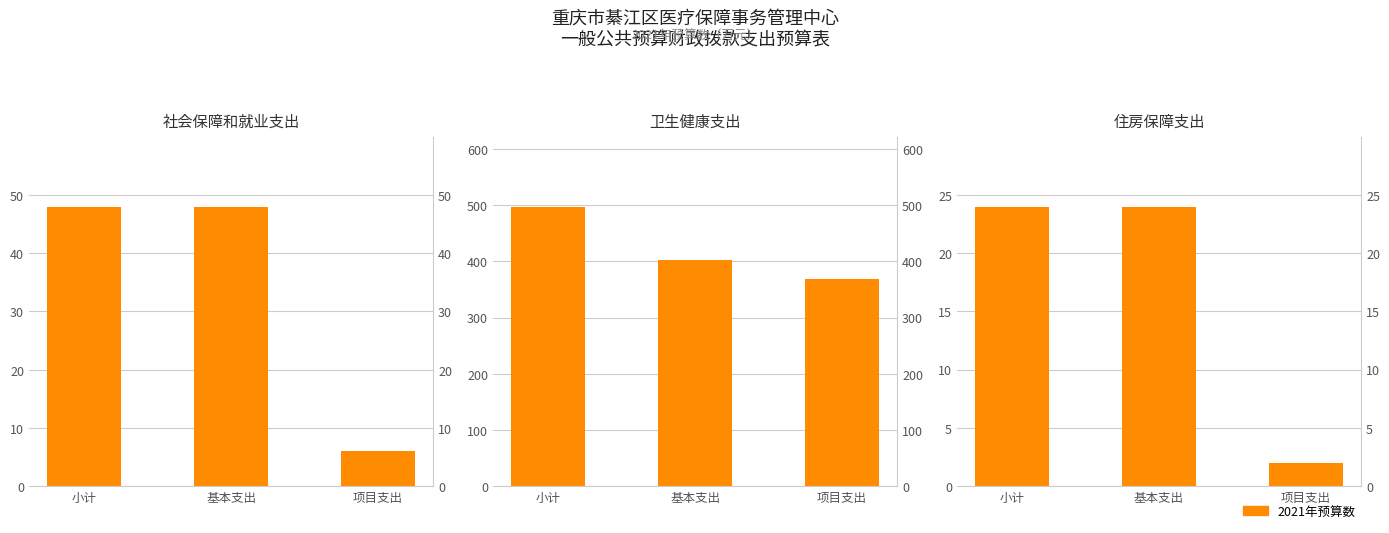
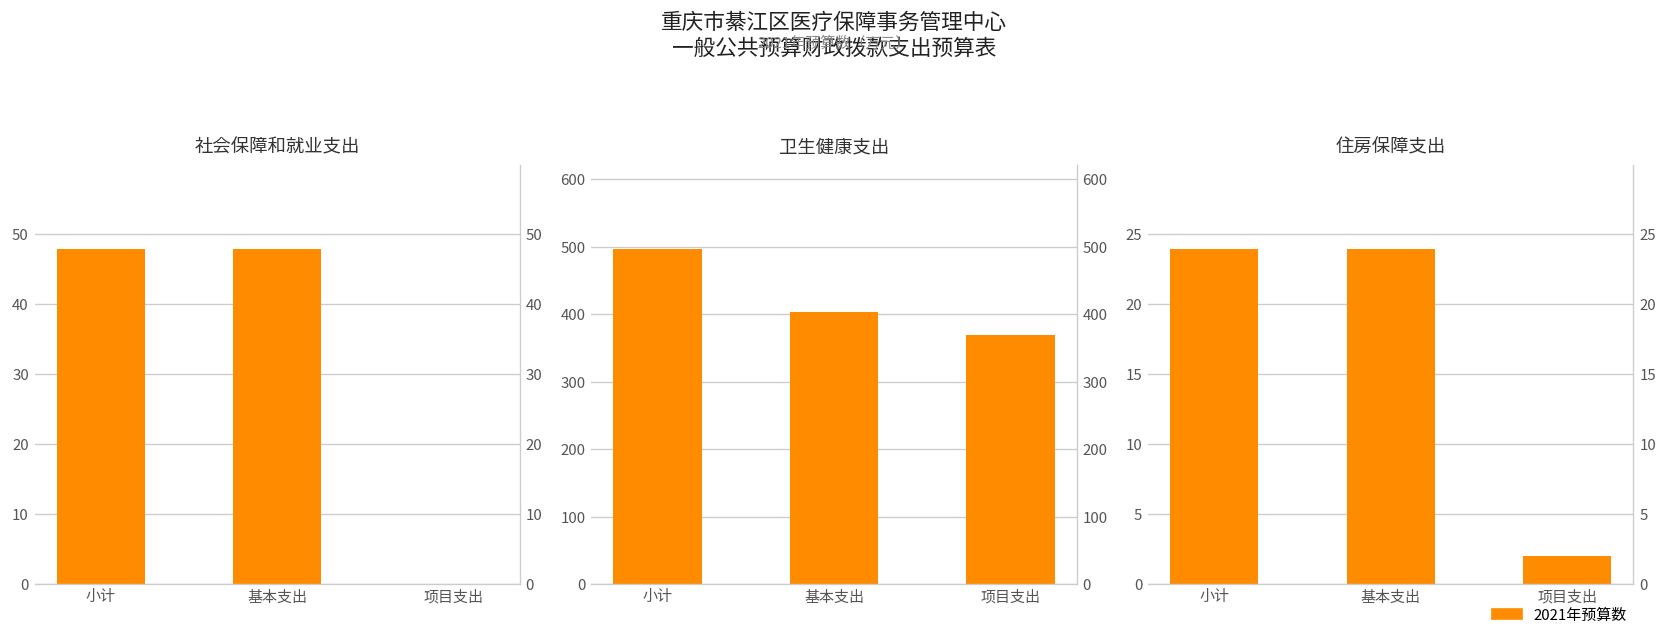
  {
    "社会保障和就业支出": {
      "小计": 48,
      "基本支出": 48,
-     "项目支出": 6
+     "项目支出": 0
    },
    "卫生健康支出": {
      "小计": 500,
      "基本支出": 400,
      "项目支出": 370
    },
    "住房保障支出": {
      "小计": 24.0,
      "基本支出": 24.0,
      "项目支出": 2.0
    }
  }
